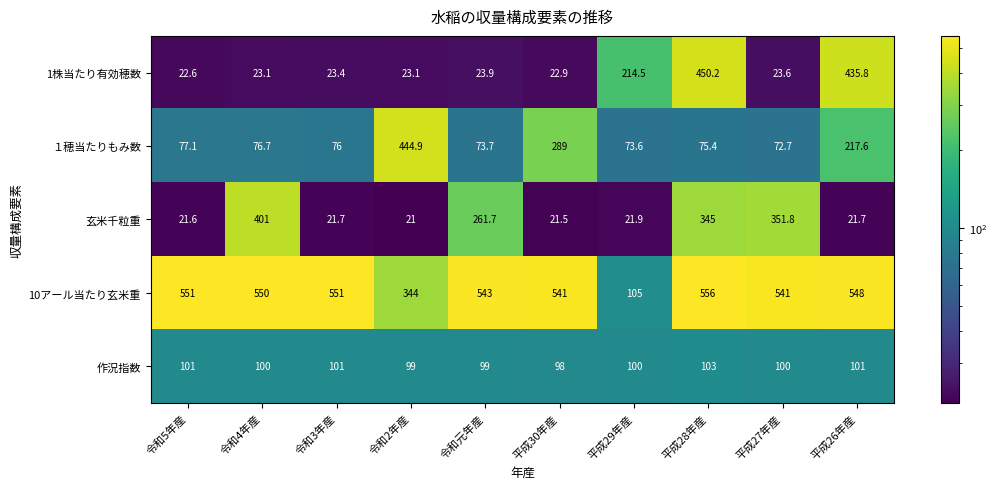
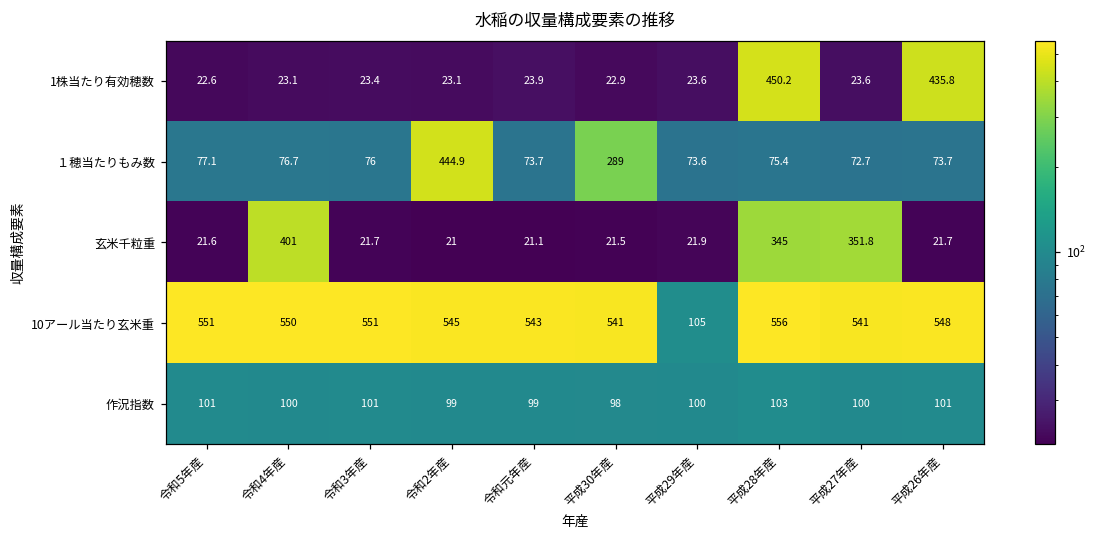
  {
    "1株当たり有効穂数": {
      "令和5年産": 22.6,
      "令和4年産": 23.1,
      "令和3年産": 23.4,
      "令和2年産": 23.1,
      "令和元年産": 23.9,
      "平成30年産": 22.9,
-     "平成29年産": 214.5,
+     "平成29年産": 23.6,
      "平成28年産": 450.2,
      "平成27年産": 23.6,
      "平成26年産": 435.8
    },
    "１穂当たりもみ数": {
      "令和5年産": 77.1,
      "令和4年産": 76.7,
      "令和3年産": 76,
      "令和2年産": 444.9,
      "令和元年産": 73.7,
      "平成30年産": 289,
      "平成29年産": 73.6,
      "平成28年産": 75.4,
      "平成27年産": 72.7,
-     "平成26年産": 217.6
+     "平成26年産": 73.7
    },
    "玄米千粒重": {
      "令和5年産": 21.6,
      "令和4年産": 401,
      "令和3年産": 21.7,
      "令和2年産": 21,
-     "令和元年産": 261.7,
+     "令和元年産": 21.1,
      "平成30年産": 21.5,
      "平成29年産": 21.9,
      "平成28年産": 345,
      "平成27年産": 351.8,
      "平成26年産": 21.7
    },
    "10アール当たり玄米重": {
      "令和5年産": 551,
      "令和4年産": 550,
      "令和3年産": 551,
-     "令和2年産": 344,
+     "令和2年産": 545,
      "令和元年産": 543,
      "平成30年産": 541,
      "平成29年産": 105,
      "平成28年産": 556,
      "平成27年産": 541,
      "平成26年産": 548
    },
    "作況指数": {
      "令和5年産": 101,
      "令和4年産": 100,
      "令和3年産": 101,
      "令和2年産": 99,
      "令和元年産": 99,
      "平成30年産": 98,
      "平成29年産": 100,
      "平成28年産": 103,
      "平成27年産": 100,
      "平成26年産": 101
    }
  }
